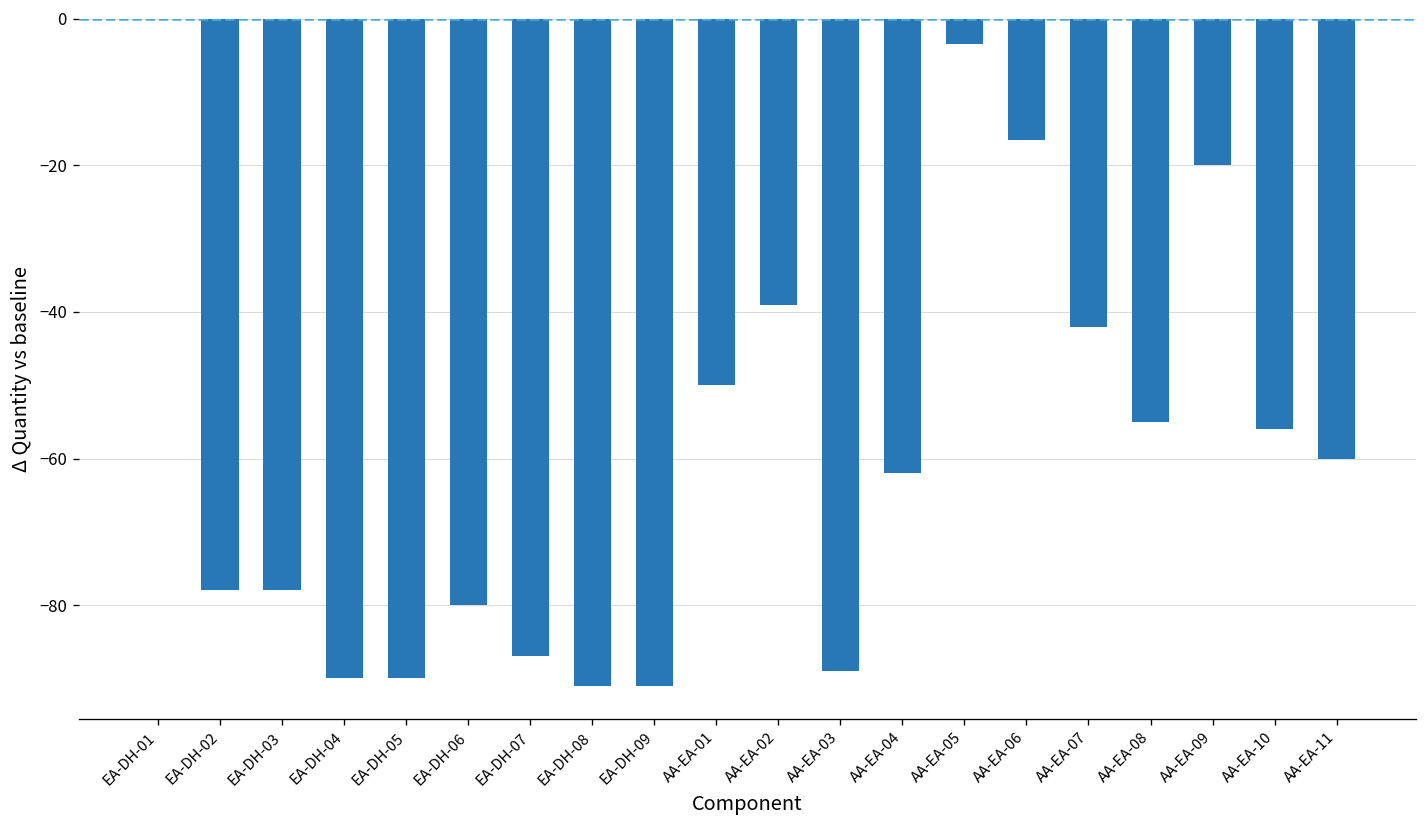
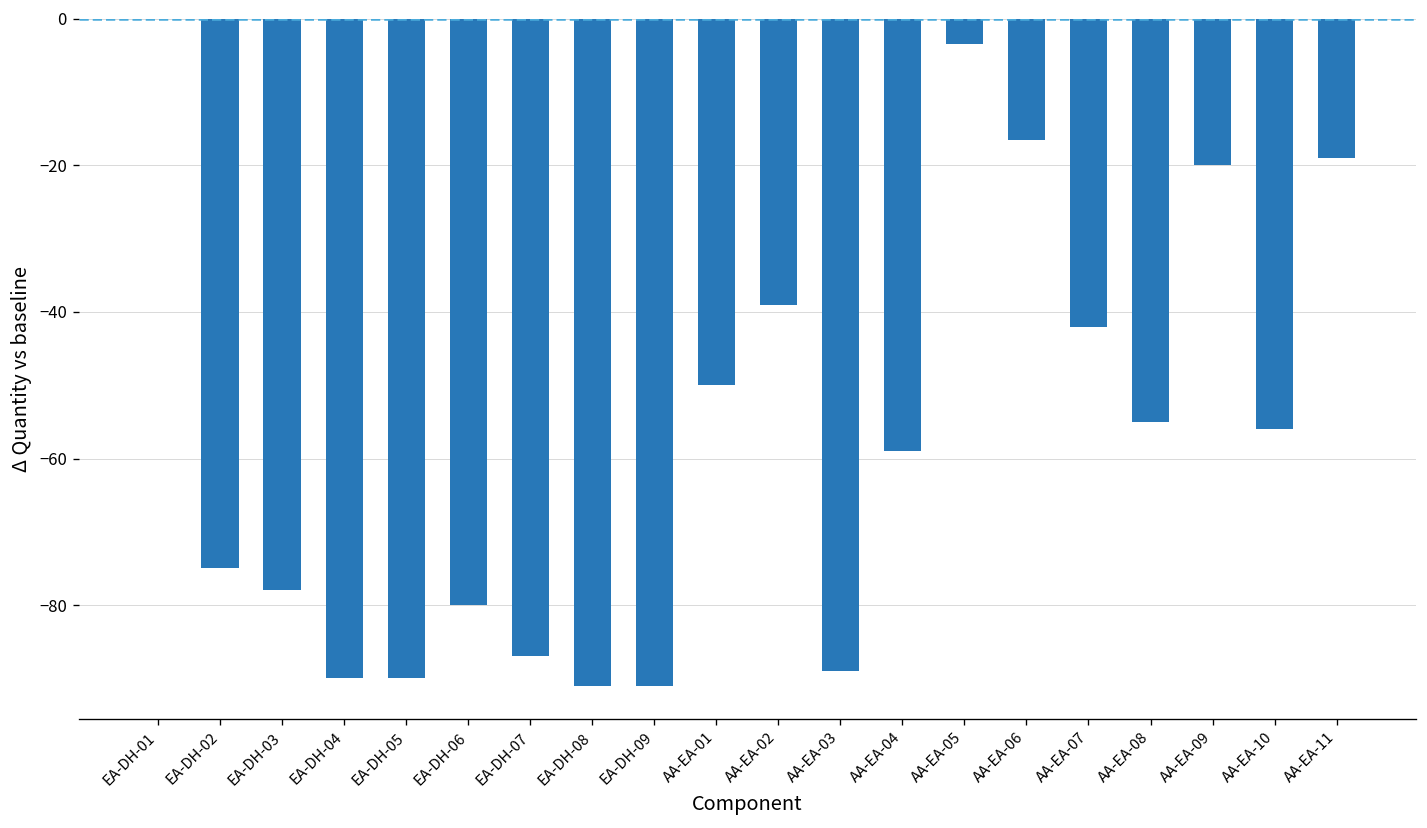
  {
    "EA-DH-01": 0,
-   "EA-DH-02": -78,
+   "EA-DH-02": -75,
    "EA-DH-03": -78,
    "EA-DH-04": -90,
    "EA-DH-05": -90,
    "EA-DH-06": -80,
    "EA-DH-07": -87,
    "EA-DH-08": -91,
    "EA-DH-09": -91,
    "AA-EA-01": -50,
    "AA-EA-02": -39,
    "AA-EA-03": -89,
-   "AA-EA-04": -62,
+   "AA-EA-04": -59,
    "AA-EA-05": -4,
    "AA-EA-06": -17,
    "AA-EA-07": -42,
    "AA-EA-08": -55,
    "AA-EA-09": -20,
    "AA-EA-10": -56,
-   "AA-EA-11": -60
+   "AA-EA-11": -19
  }
